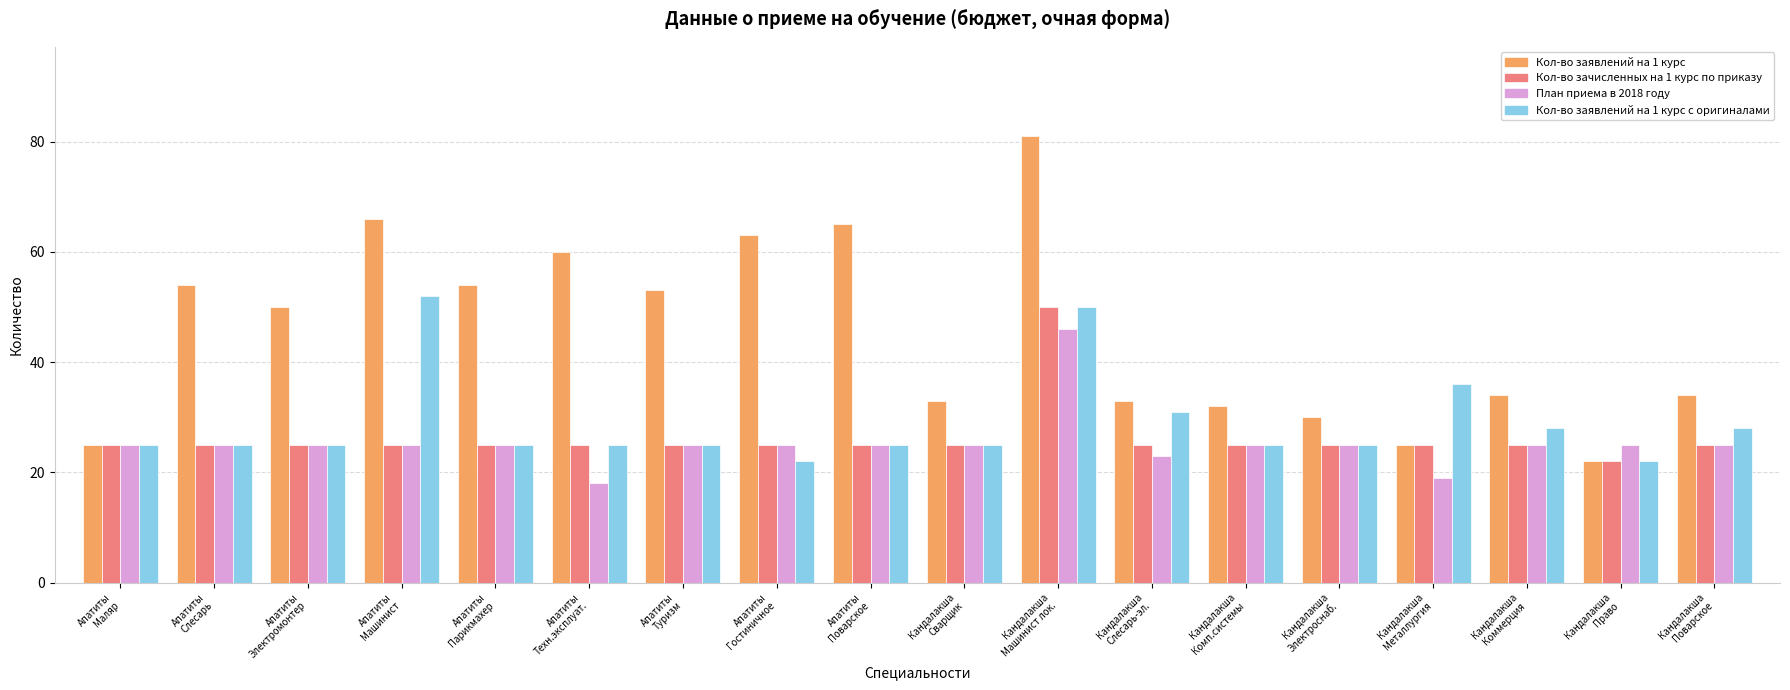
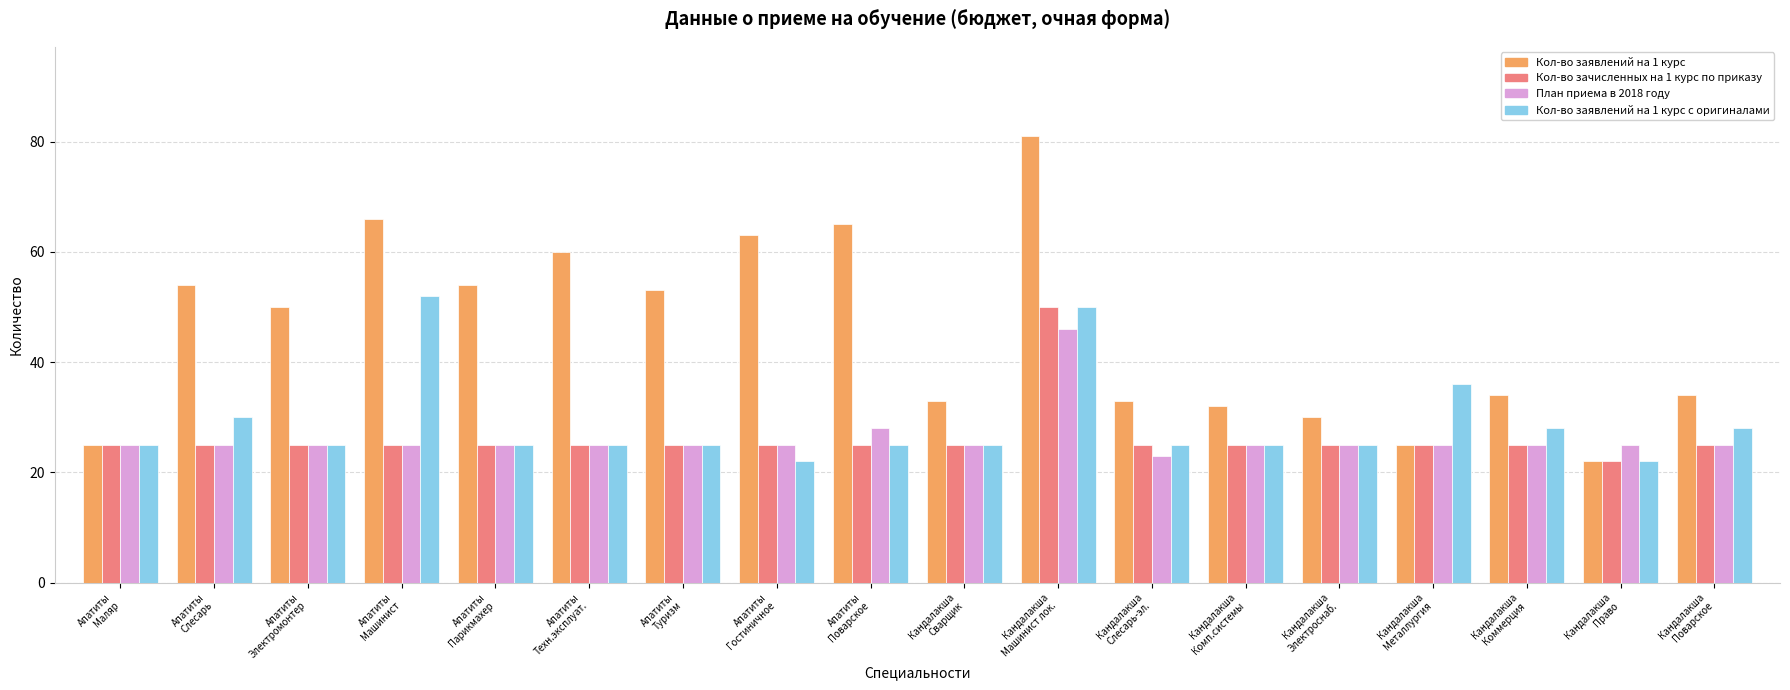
  {
    "План приема в 2018 году": {
      "Апатиты Маляр": 25,
      "Апатиты Слесарь": 25,
      "Апатиты Электромонтер": 25,
      "Апатиты Машинист": 25,
      "Апатиты Парикмахер": 25,
-     "Апатиты Техн.эксплуат.": 18,
+     "Апатиты Техн.эксплуат.": 25,
      "Апатиты Туризм": 25,
      "Апатиты Гостиничное": 25,
-     "Апатиты Поварское": 25,
+     "Апатиты Поварское": 28,
      "Кандалакша Сварщик": 25,
      "Кандалакша Машинист лок.": 46,
      "Кандалакша Слесарь-эл.": 23,
      "Кандалакша Комп.системы": 25,
      "Кандалакша Электроснаб.": 25,
-     "Кандалакша Металлургия": 19,
+     "Кандалакша Металлургия": 25,
      "Кандалакша Коммерция": 25,
      "Кандалакша Право": 25,
      "Кандалакша Поварское": 25
    },
    "Кол-во заявлений на 1 курс с оригиналами": {
      "Апатиты Маляр": 25,
-     "Апатиты Слесарь": 25,
+     "Апатиты Слесарь": 30,
      "Апатиты Электромонтер": 25,
      "Апатиты Машинист": 52,
      "Апатиты Парикмахер": 25,
      "Апатиты Техн.эксплуат.": 25,
      "Апатиты Туризм": 25,
      "Апатиты Гостиничное": 22,
      "Апатиты Поварское": 25,
      "Кандалакша Сварщик": 25,
      "Кандалакша Машинист лок.": 50,
-     "Кандалакша Слесарь-эл.": 31,
+     "Кандалакша Слесарь-эл.": 25,
      "Кандалакша Комп.системы": 25,
      "Кандалакша Электроснаб.": 25,
      "Кандалакша Металлургия": 36,
      "Кандалакша Коммерция": 28,
      "Кандалакша Право": 22,
      "Кандалакша Поварское": 28
    }
  }
